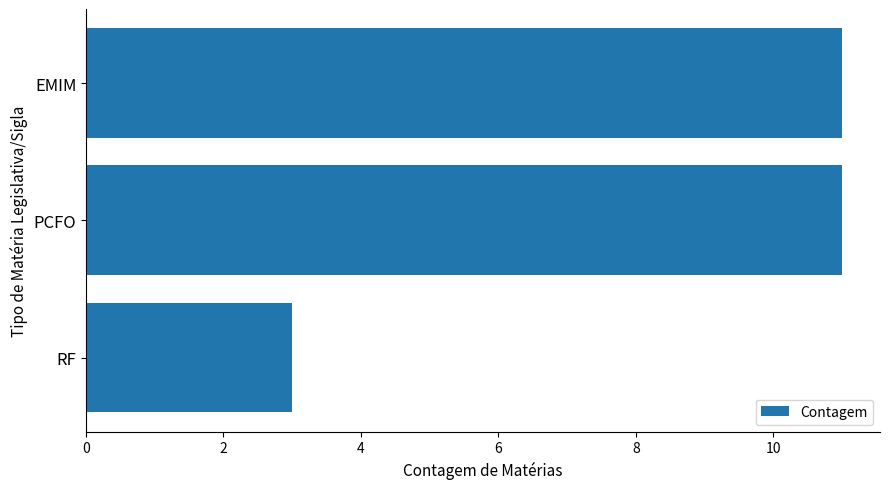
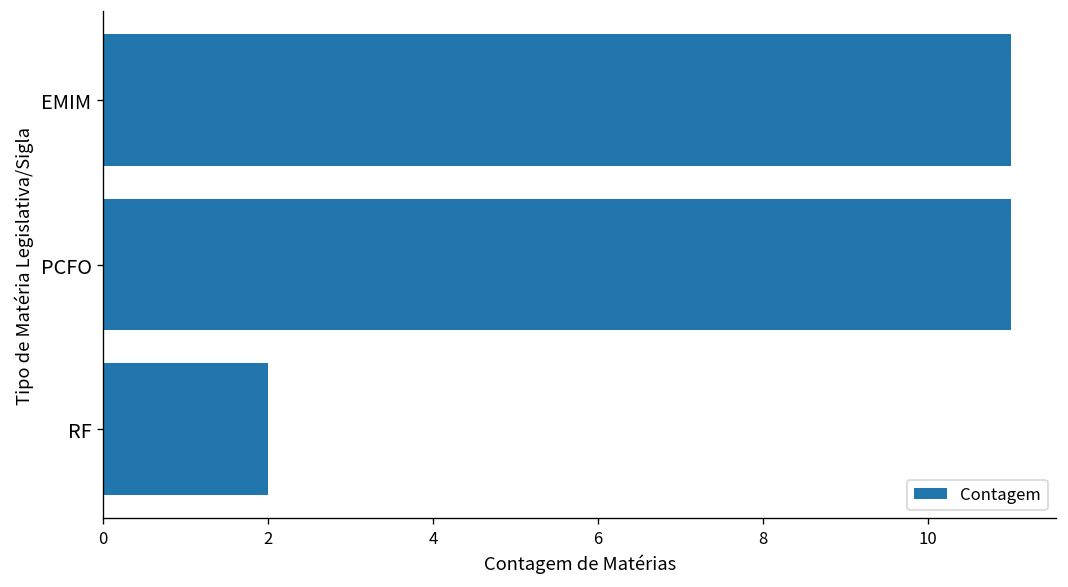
  {
    "EMIM": 11,
    "PCFO": 11,
-   "RF": 3
+   "RF": 2
  }
